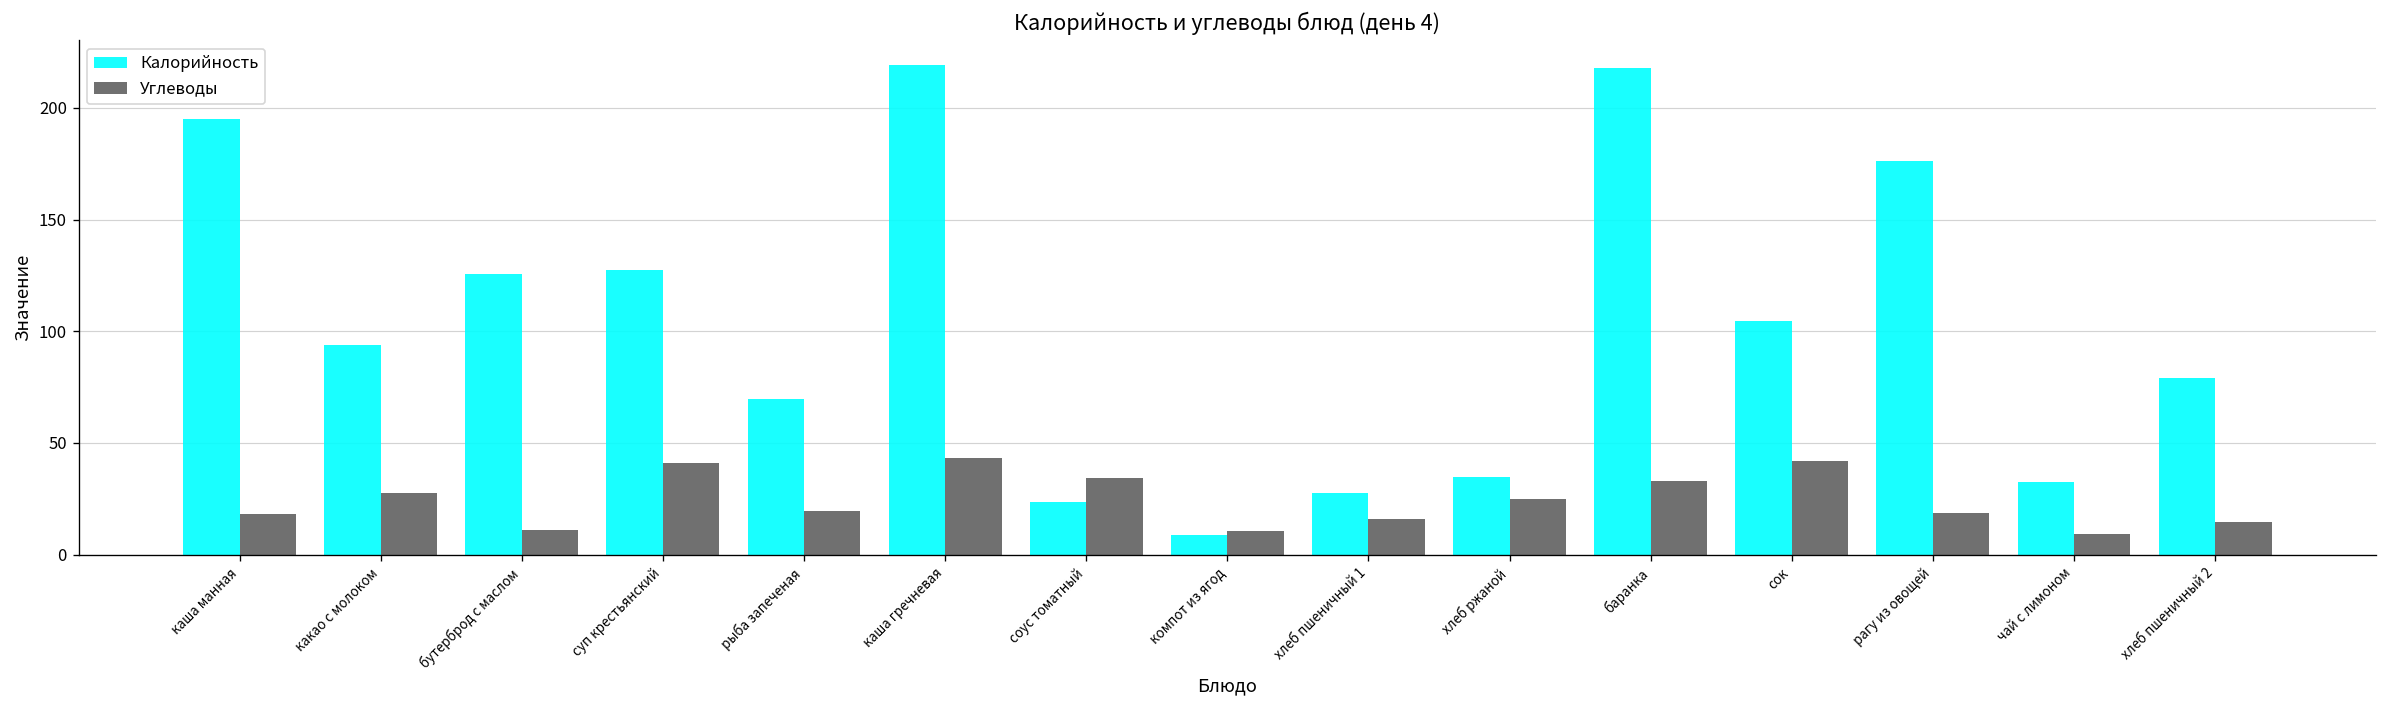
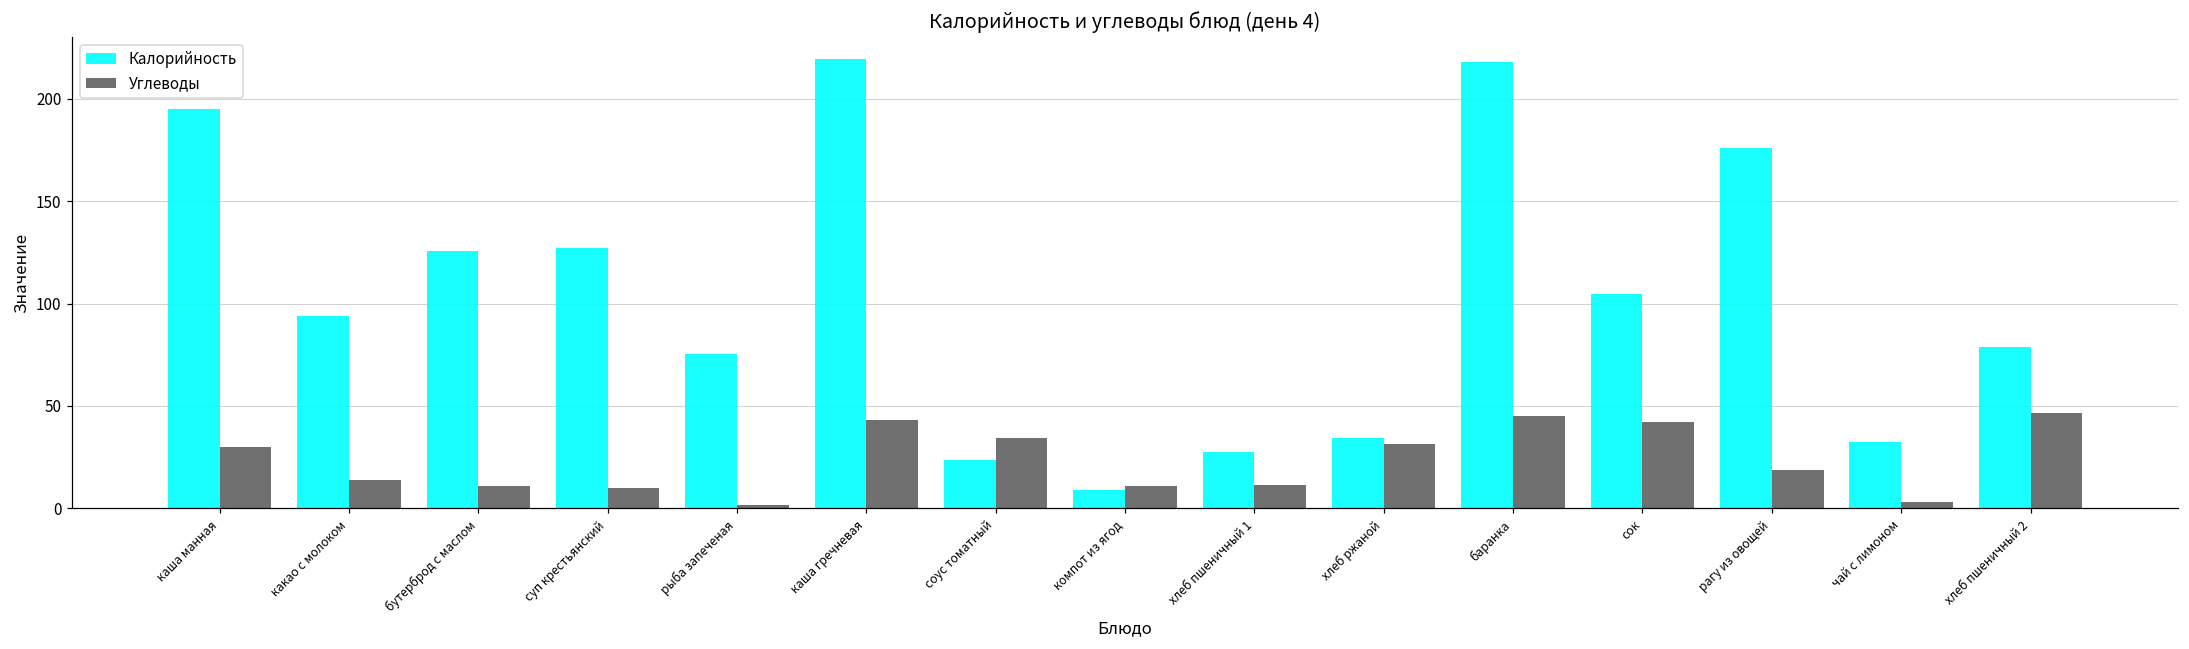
  {
    "Калорийность": {
      "каша манная": 195,
      "какао с молоком": 94,
      "бутерброд с маслом": 126,
      "суп крестьянский": 127,
-     "рыба запеченая": 70,
+     "рыба запеченая": 75,
      "каша гречневая": 219,
      "соус томатный": 24,
      "компот из ягод": 9,
      "хлеб пшеничный 1": 28,
      "хлеб ржаной": 35,
      "баранка": 218,
      "сок": 105,
      "рагу из овощей": 176,
      "чай с лимоном": 33,
      "хлеб пшеничный 2": 79
    },
    "Углеводы": {
-     "каша манная": 18,
-     "какао с молоком": 28,
+     "каша манная": 30,
+     "какао с молоком": 14,
      "бутерброд с маслом": 11,
-     "суп крестьянский": 41,
-     "рыба запеченая": 20,
+     "суп крестьянский": 10,
+     "рыба запеченая": 2,
      "каша гречневая": 43,
      "соус томатный": 34,
      "компот из ягод": 11,
-     "хлеб пшеничный 1": 16,
-     "хлеб ржаной": 25,
-     "баранка": 33,
+     "хлеб пшеничный 1": 12,
+     "хлеб ржаной": 31,
+     "баранка": 45,
      "сок": 42,
      "рагу из овощей": 19,
-     "чай с лимоном": 9,
-     "хлеб пшеничный 2": 15
+     "чай с лимоном": 3,
+     "хлеб пшеничный 2": 47
    }
  }
